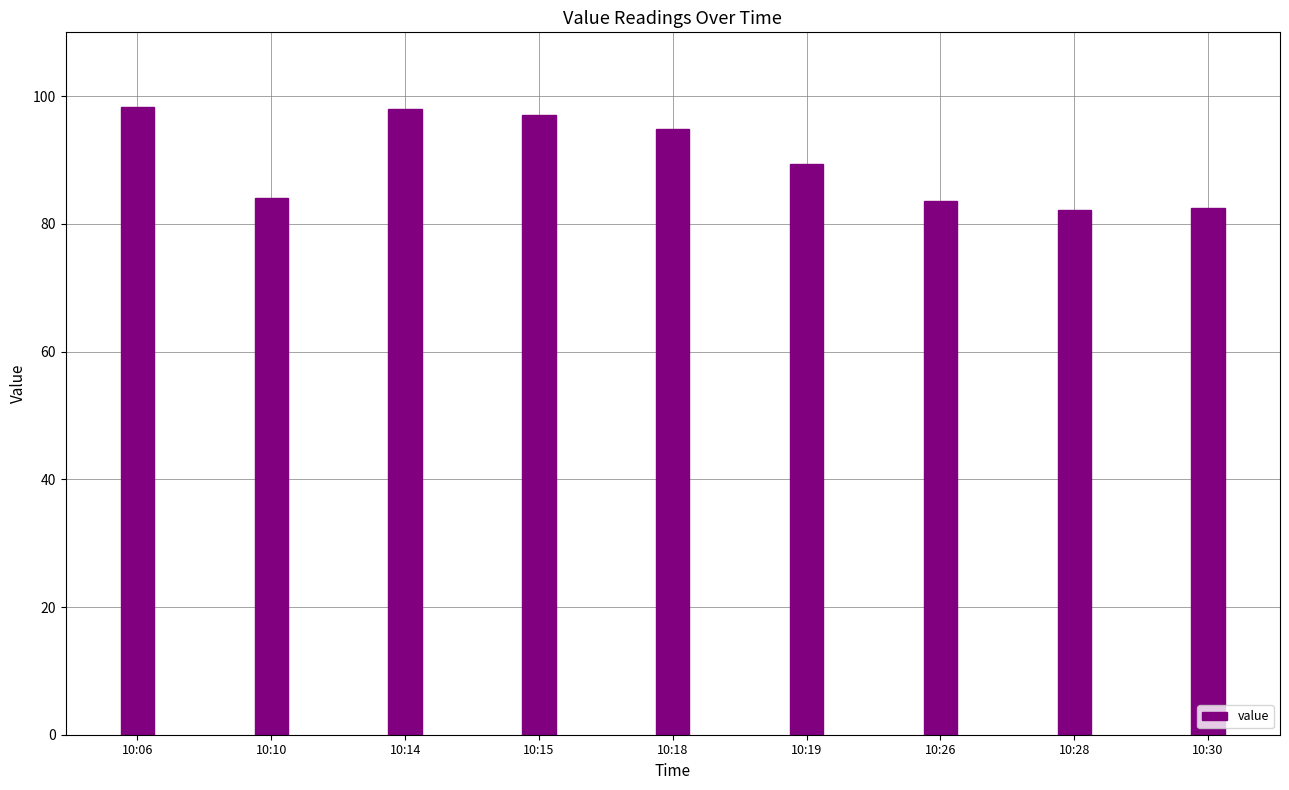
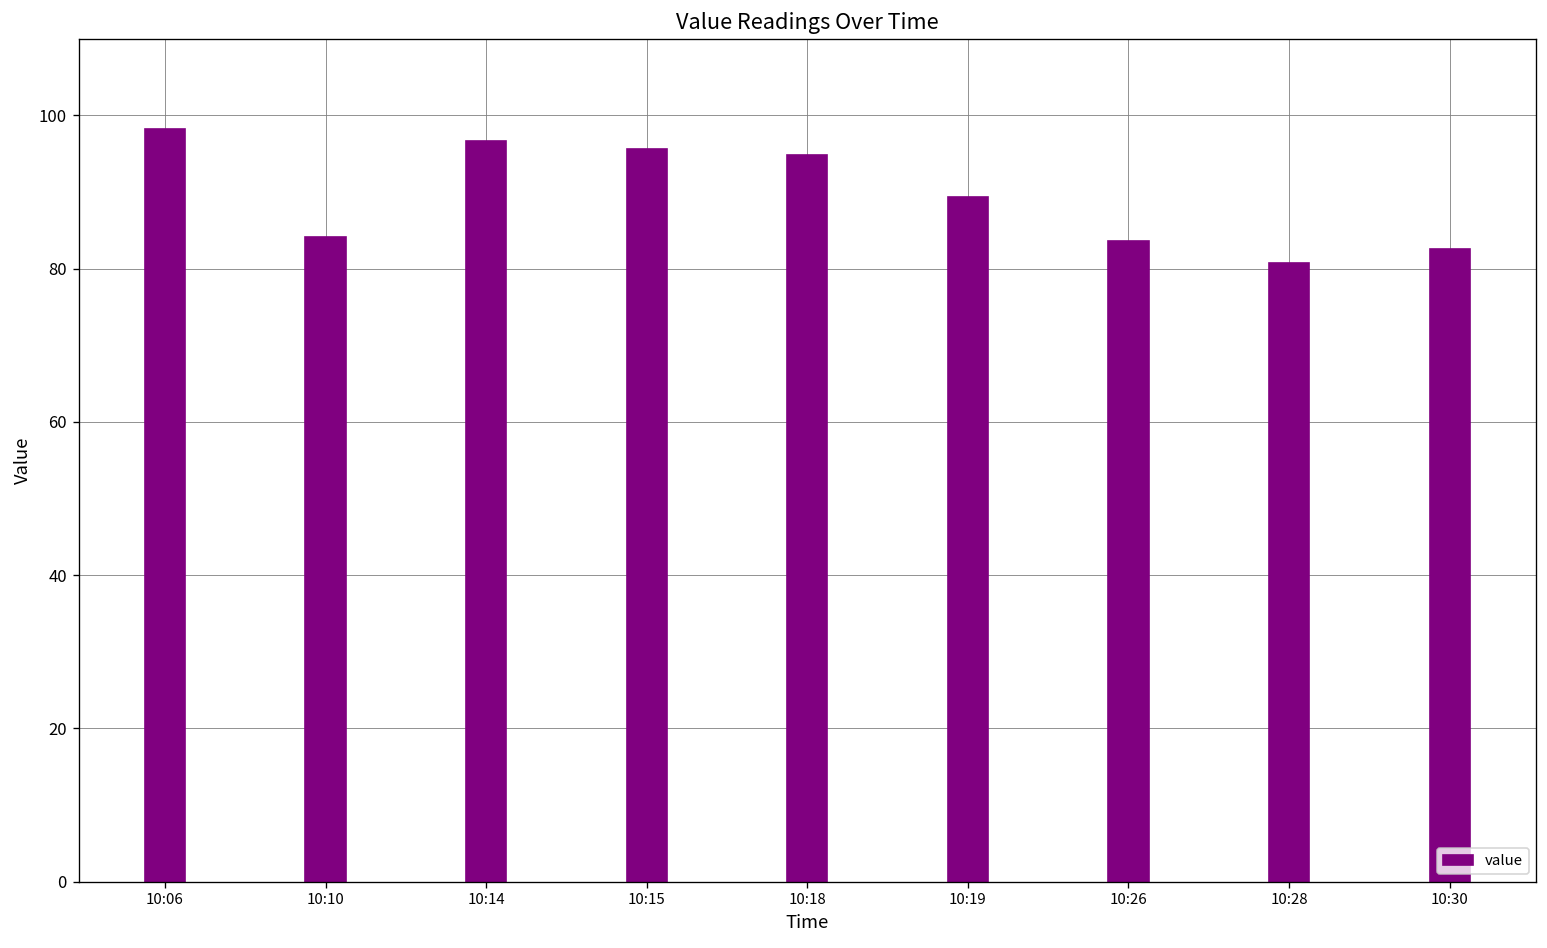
  {
    "10:06": 98,
    "10:10": 84,
-   "10:14": 98,
-   "10:15": 97,
+   "10:14": 97,
+   "10:15": 96,
    "10:18": 95,
    "10:19": 89,
    "10:26": 84,
-   "10:28": 82,
+   "10:28": 81,
    "10:30": 83
  }
